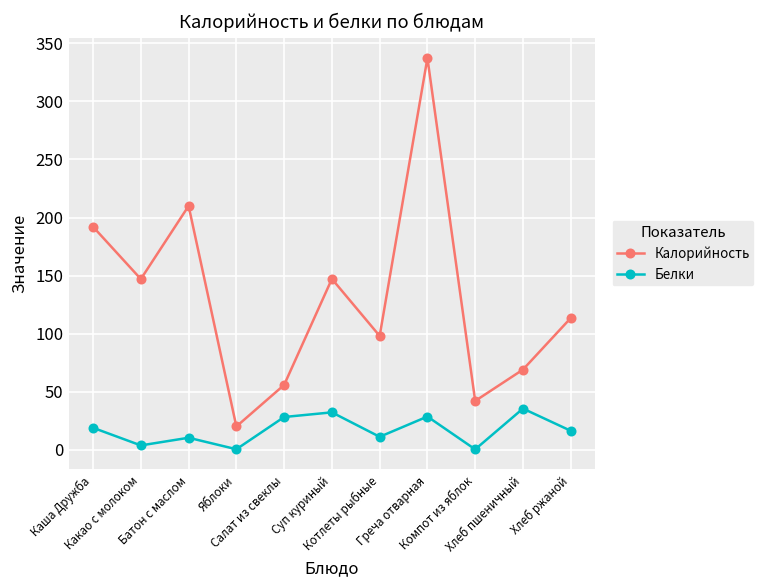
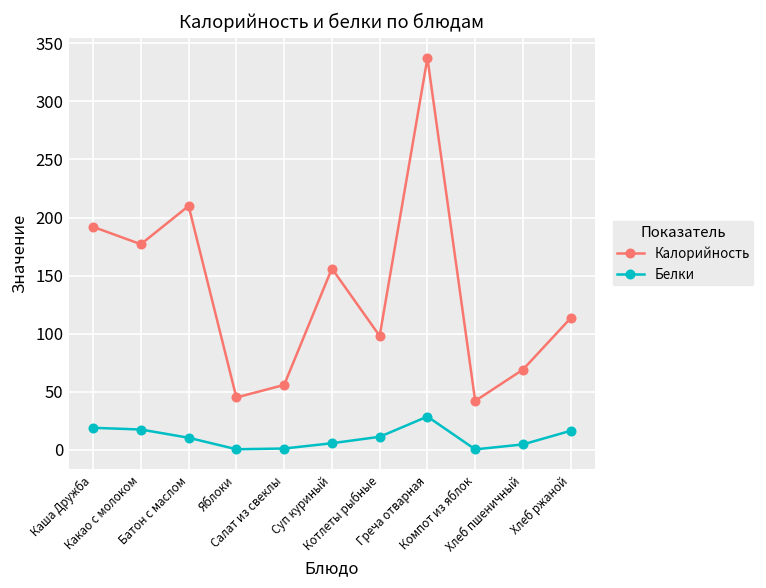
  {
    "Калорийность": {
      "Каша Дружба": 190,
-     "Какао с молоком": 150,
+     "Какао с молоком": 180,
      "Батон с маслом": 210,
-     "Яблоки": 20,
+     "Яблоки": 50,
      "Салат из свеклы": 60,
-     "Суп куриный": 150,
+     "Суп куриный": 160,
      "Котлеты рыбные": 100,
      "Греча отварная": 340,
      "Компот из яблок": 40,
      "Хлеб пшеничный": 70,
      "Хлеб ржаной": 110
    },
    "Белки": {
      "Каша Дружба": 20,
-     "Какао с молоком": 0,
+     "Какао с молоком": 20,
      "Батон с маслом": 10,
      "Яблоки": 0,
-     "Салат из свеклы": 30,
-     "Суп куриный": 30,
+     "Салат из свеклы": 0,
+     "Суп куриный": 10,
      "Котлеты рыбные": 10,
      "Греча отварная": 30,
      "Компот из яблок": 0,
-     "Хлеб пшеничный": 40,
+     "Хлеб пшеничный": 0,
      "Хлеб ржаной": 20
    }
  }
